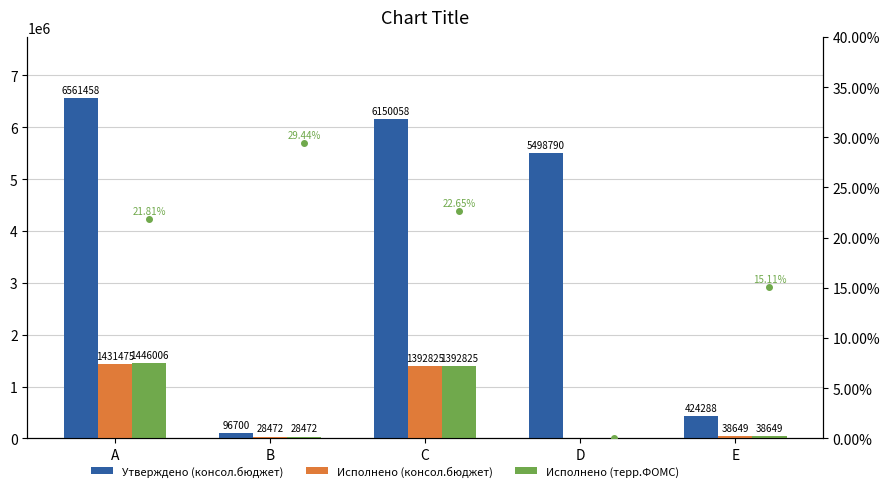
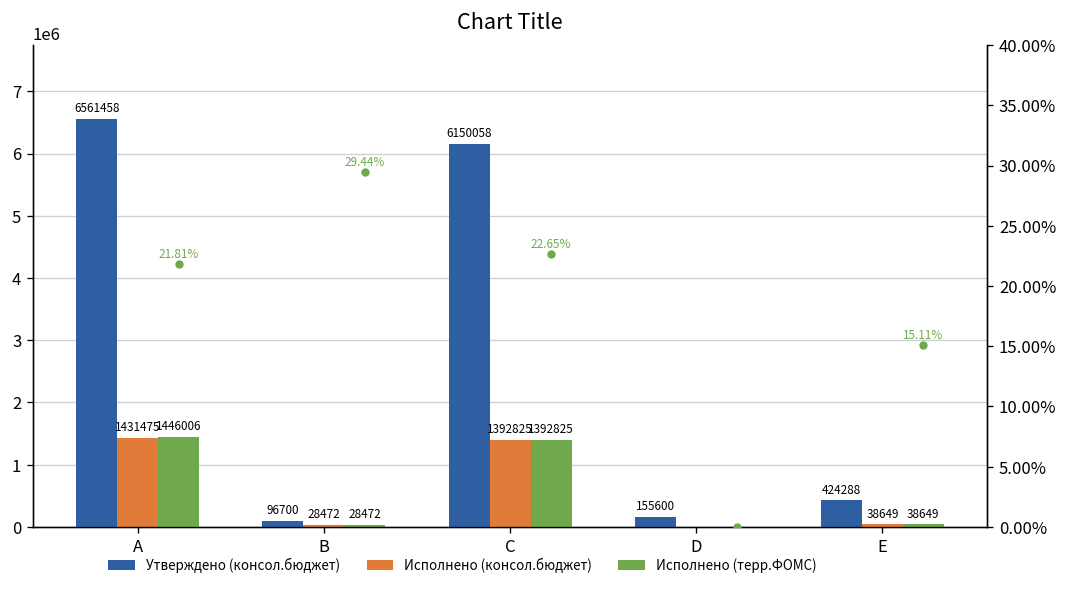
  {
    "Утверждено (консол.бюджет)": {
      "B": 96700,
-     "D": 5498790,
+     "D": 155600,
      "E": 424288
    }
  }
